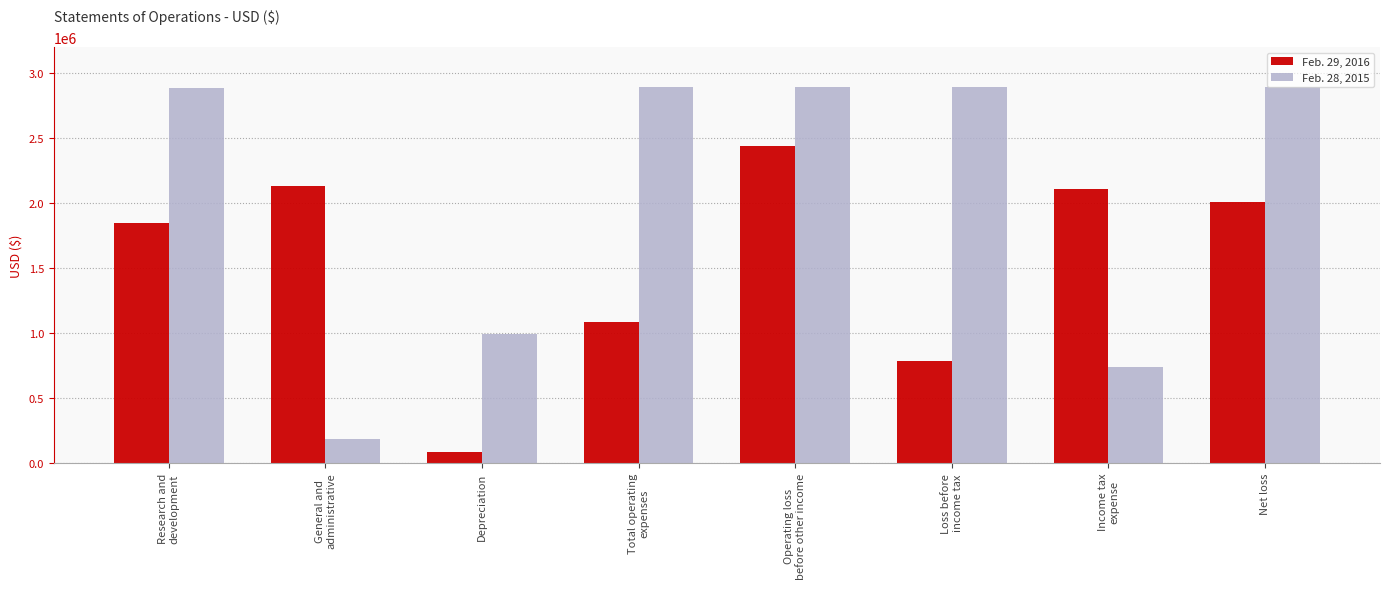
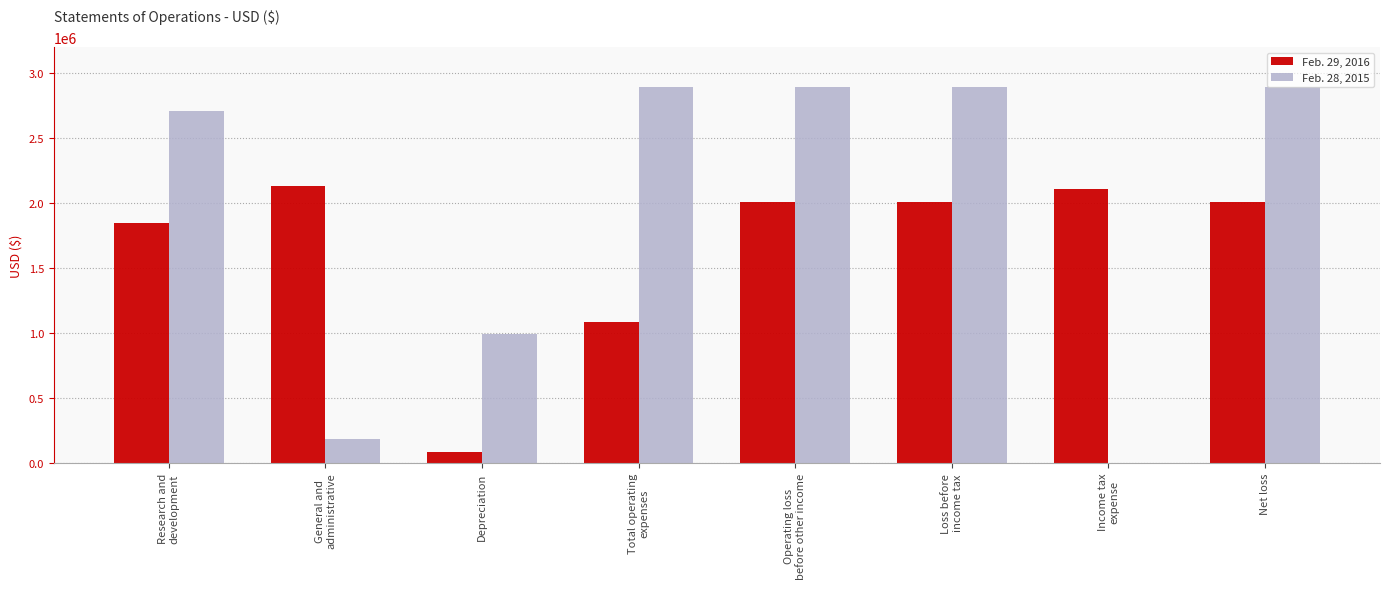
  {
    "Feb. 29, 2016": {
      "Research and development": 1850000,
      "General and administrative": 2130000,
      "Depreciation": 80000,
      "Total operating expenses": 1080000,
-     "Operating loss before other income": 2440000,
-     "Loss before income tax": 790000,
+     "Operating loss before other income": 2010000,
+     "Loss before income tax": 2010000,
      "Income tax expense": 2100000,
      "Net loss": 2010000
    },
    "Feb. 28, 2015": {
-     "Research and development": 2880000,
+     "Research and development": 2710000,
      "General and administrative": 180000,
      "Depreciation": 990000,
      "Total operating expenses": 2890000,
      "Operating loss before other income": 2890000,
      "Loss before income tax": 2890000,
-     "Income tax expense": 740000
+     "Income tax expense": 0
    }
  }
